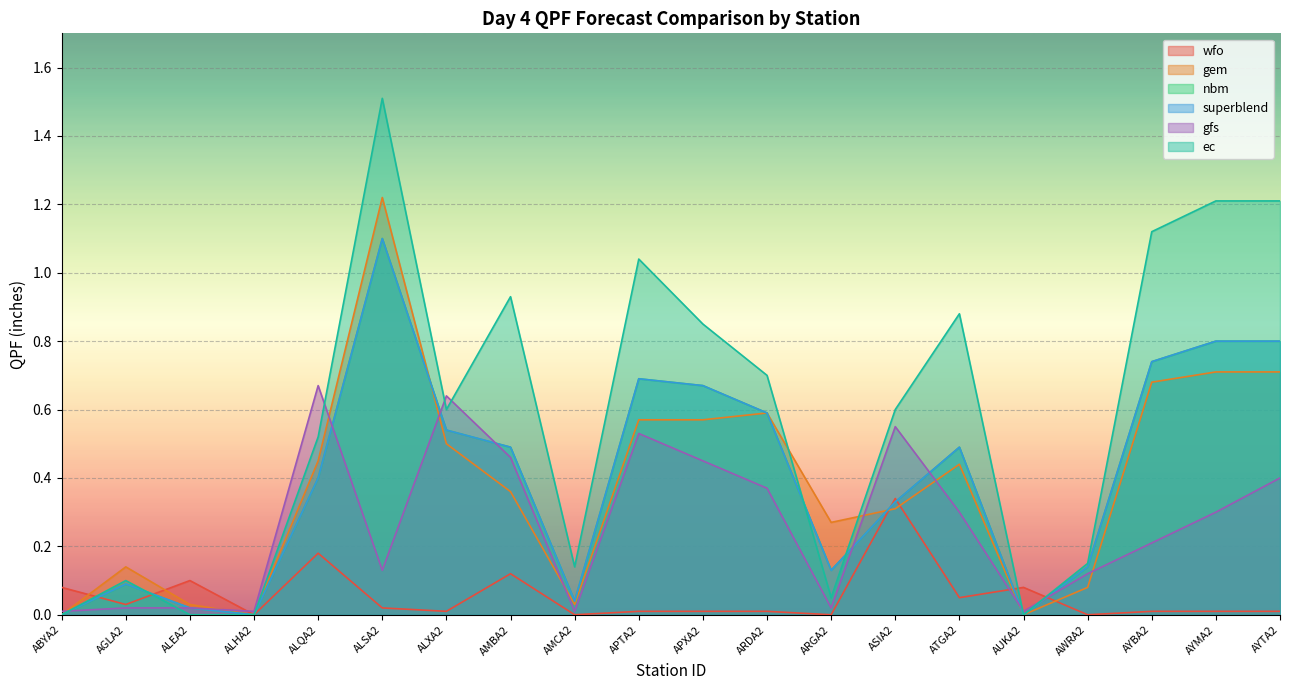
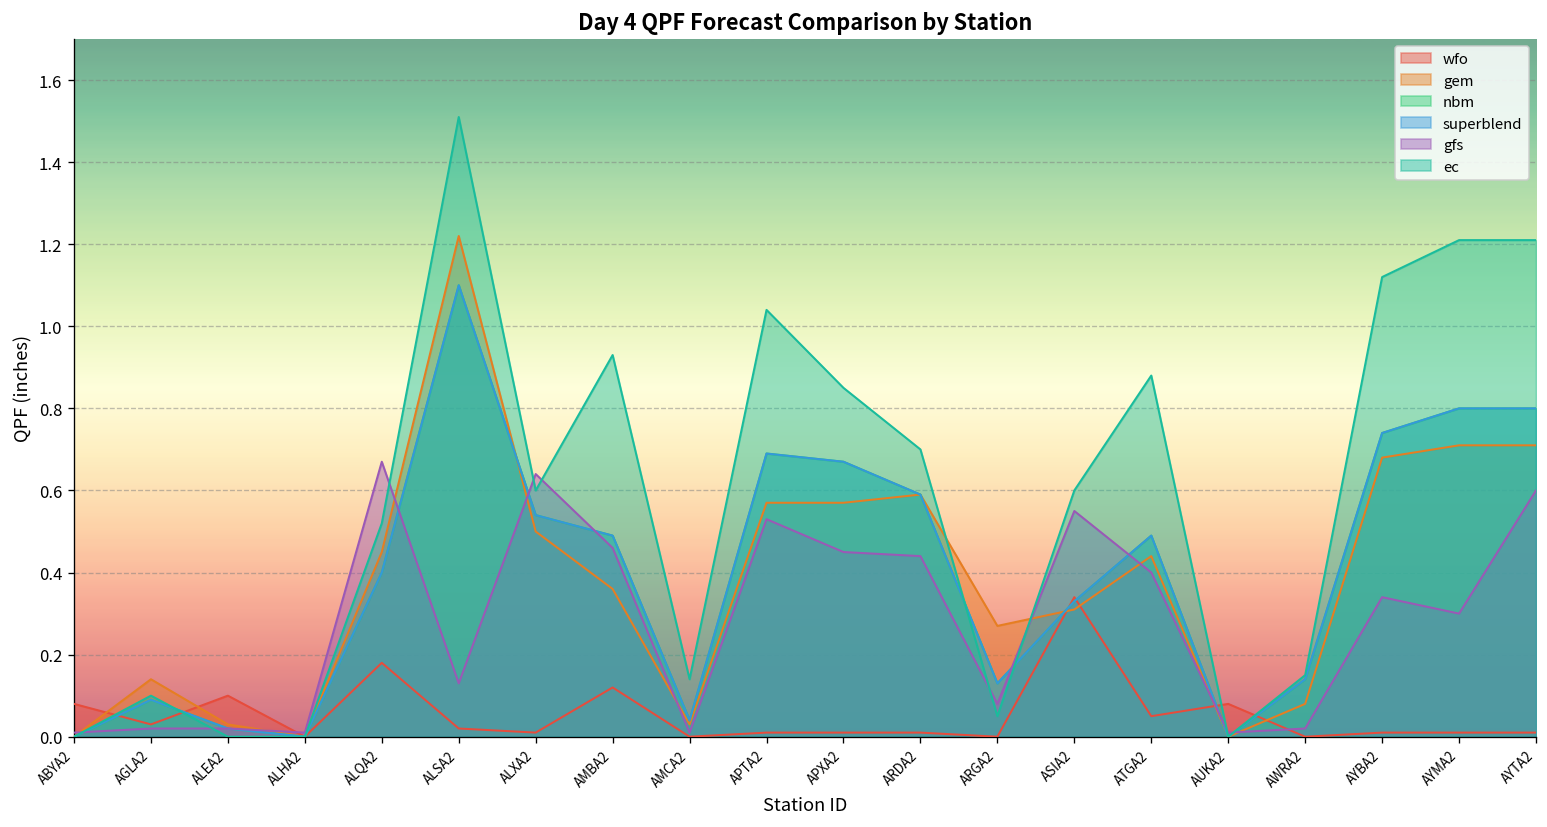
  {
    "gfs": {
      "ABYA2": 0.01,
      "AGLA2": 0.02,
      "ALHA2": 0.01,
      "ALQA2": 0.67,
      "ALSA2": 0.13,
      "ALXA2": 0.64,
      "AMBA2": 0.46,
      "AMCA2": 0.01,
      "APTA2": 0.53,
      "APXA2": 0.45,
-     "ARDA2": 0.37,
-     "ARGA2": 0.02,
+     "ARDA2": 0.44,
+     "ARGA2": 0.08,
      "ASIA2": 0.55,
-     "ATGA2": 0.3,
+     "ATGA2": 0.4,
      "AUKA2": 0.01,
-     "AWRA2": 0.12,
-     "AYBA2": 0.21,
+     "AWRA2": 0.02,
+     "AYBA2": 0.34,
      "AYMA2": 0.30,
-     "AYTA2": 0.4
+     "AYTA2": 0.6
    }
  }
